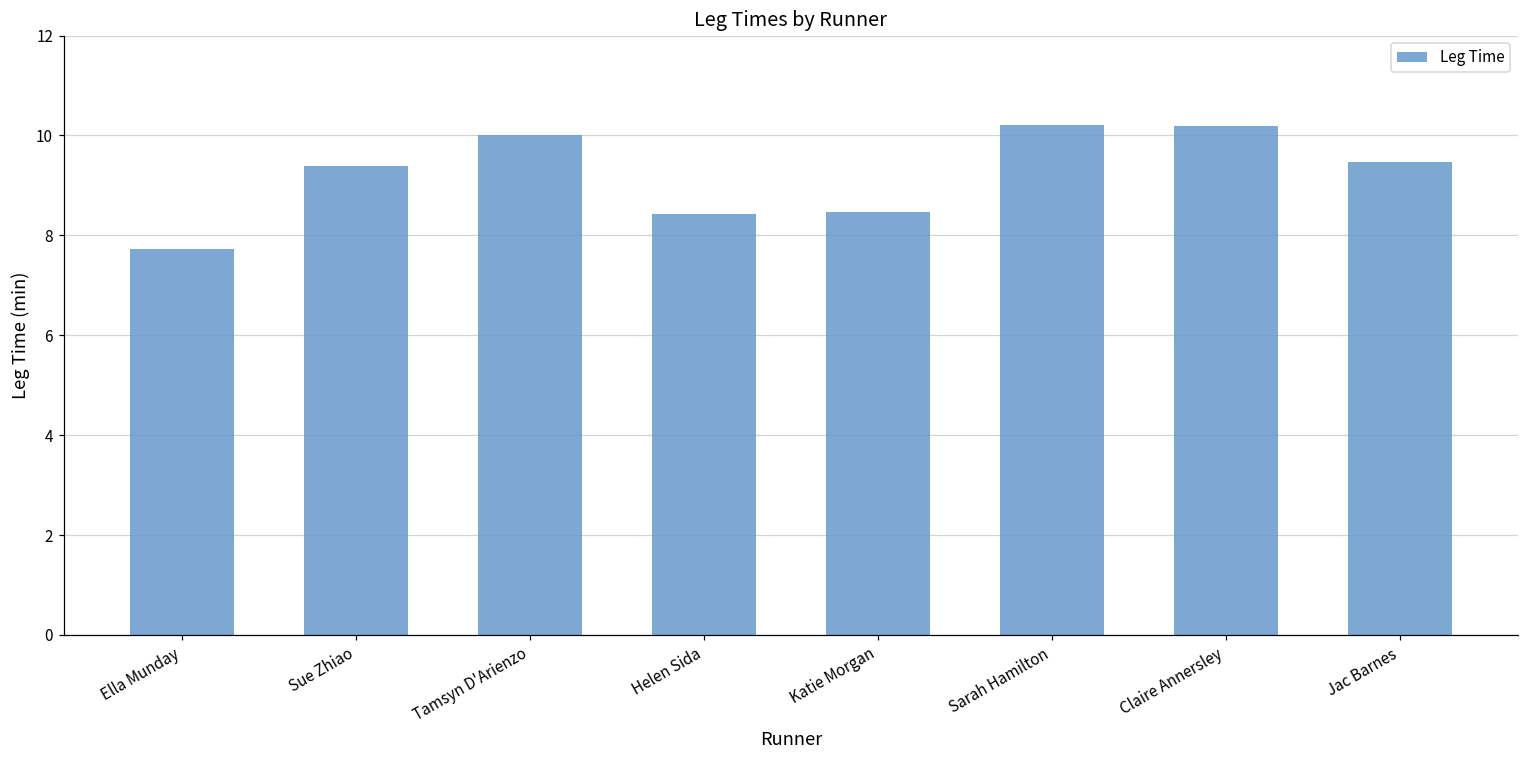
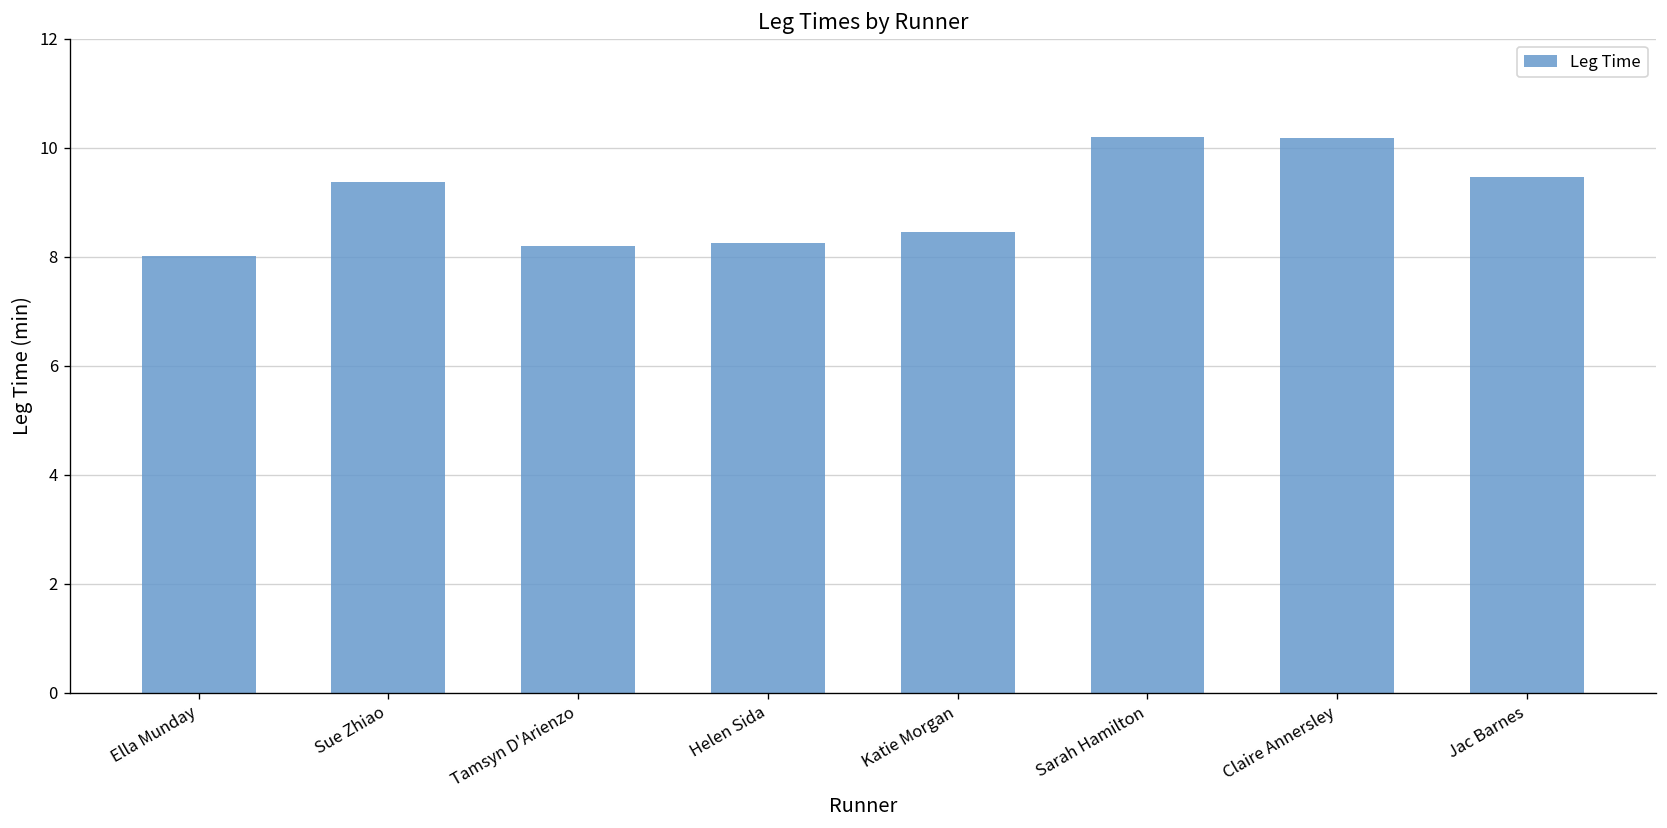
  {
-   "Ella Munday": 7.7,
+   "Ella Munday": 8.0,
    "Sue Zhiao": 9.4,
-   "Tamsyn D'Arienzo": 10.0,
-   "Helen Sida": 8.4,
+   "Tamsyn D'Arienzo": 8.2,
+   "Helen Sida": 8.3,
    "Katie Morgan": 8.5,
    "Sarah Hamilton": 10.2,
    "Claire Annersley": 10.2,
    "Jac Barnes": 9.5
  }
